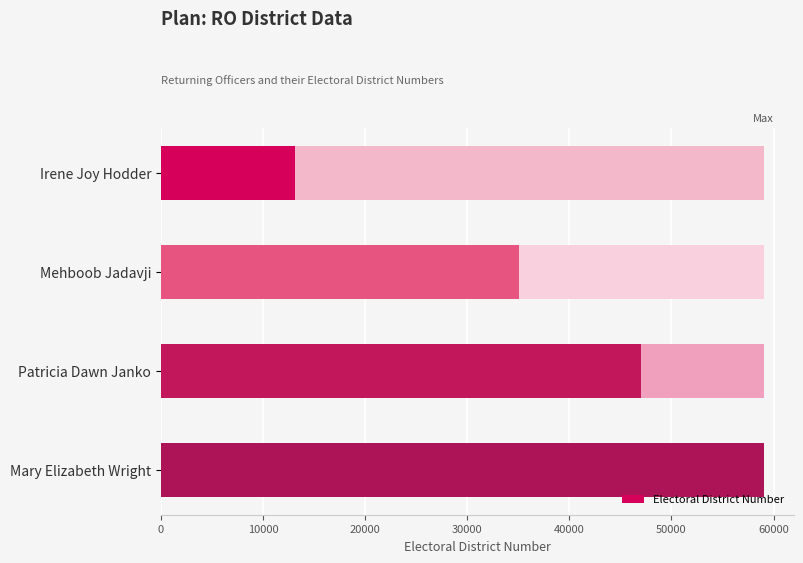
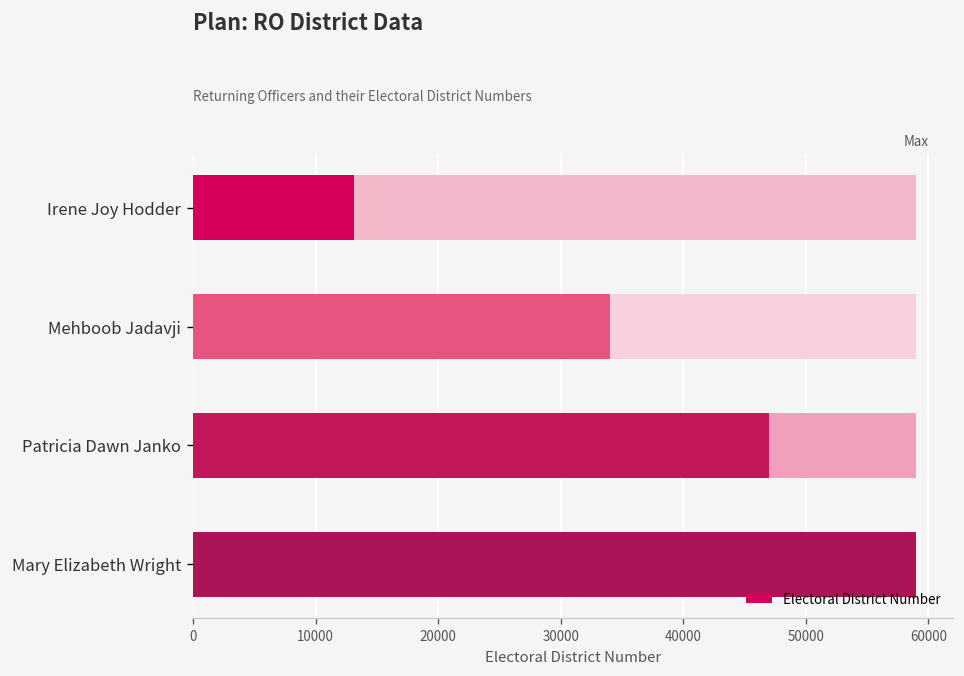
  {
    "Electoral District Number": {
-     "Mehboob Jadavji": 35100,
+     "Mehboob Jadavji": 34000,
      "Mary Elizabeth Wright": 59000
    }
  }
